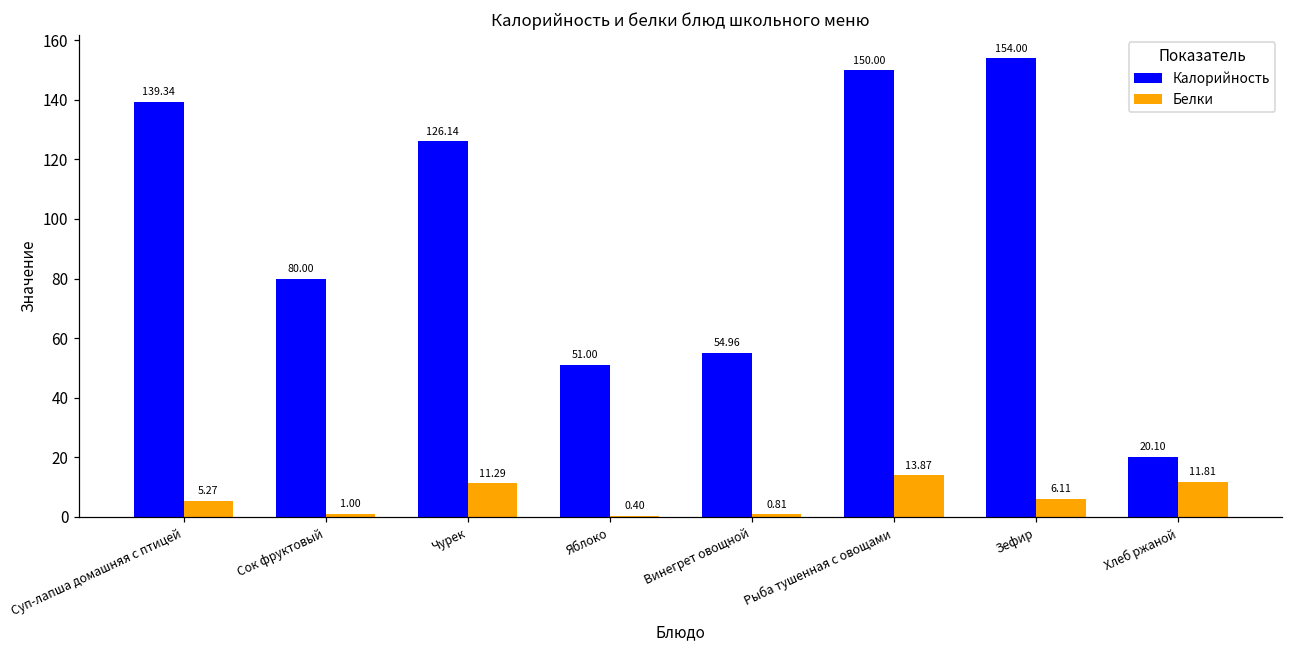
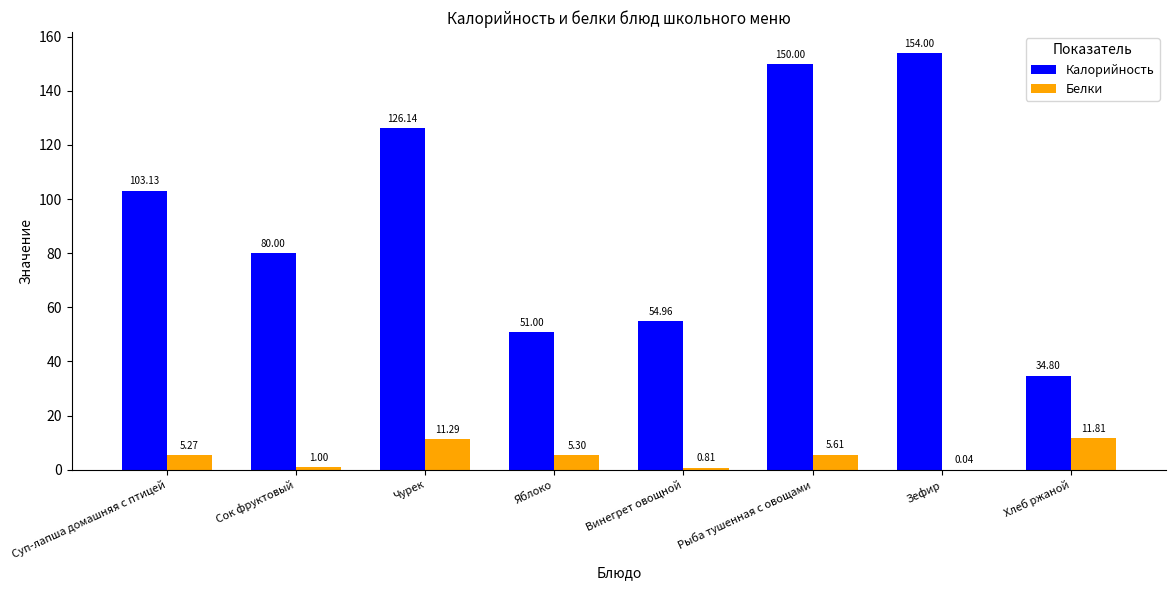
  {
    "Калорийность": {
-     "Суп-лапша домашняя с птицей": 139.34,
+     "Суп-лапша домашняя с птицей": 103.13,
      "Сок фруктовый": 80.00,
      "Чурек": 126.14,
      "Яблоко": 51.00,
      "Винегрет овощной": 54.96,
      "Рыба тушенная с овощами": 150.00,
      "Зефир": 154.00,
-     "Хлеб ржаной": 20.10
+     "Хлеб ржаной": 34.80
    },
    "Белки": {
      "Суп-лапша домашняя с птицей": 5.27,
      "Сок фруктовый": 1.00,
      "Чурек": 11.29,
-     "Яблоко": 0.40,
+     "Яблоко": 5.30,
      "Винегрет овощной": 0.81,
-     "Рыба тушенная с овощами": 13.87,
-     "Зефир": 6.11,
+     "Рыба тушенная с овощами": 5.61,
+     "Зефир": 0.04,
      "Хлеб ржаной": 11.81
    }
  }
